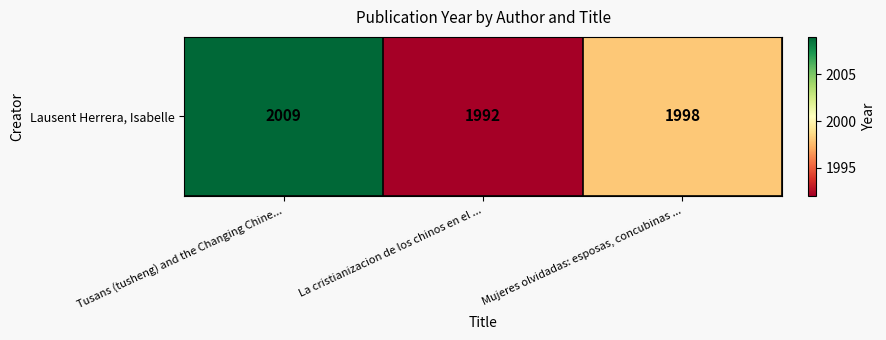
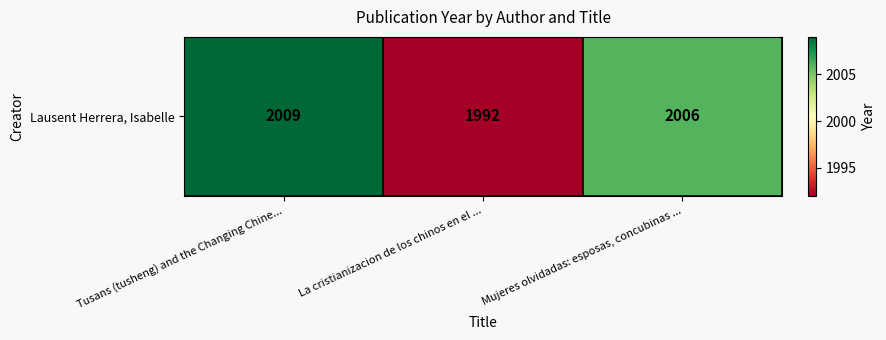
  {
    "Lausent Herrera, Isabelle": {
      "Tusans (tusheng) and the Changing Chine...": 2009,
      "La cristianizacion de los chinos en el ...": 1992,
-     "Mujeres olvidadas: esposas, concubinas ...": 1998
+     "Mujeres olvidadas: esposas, concubinas ...": 2006
    }
  }
